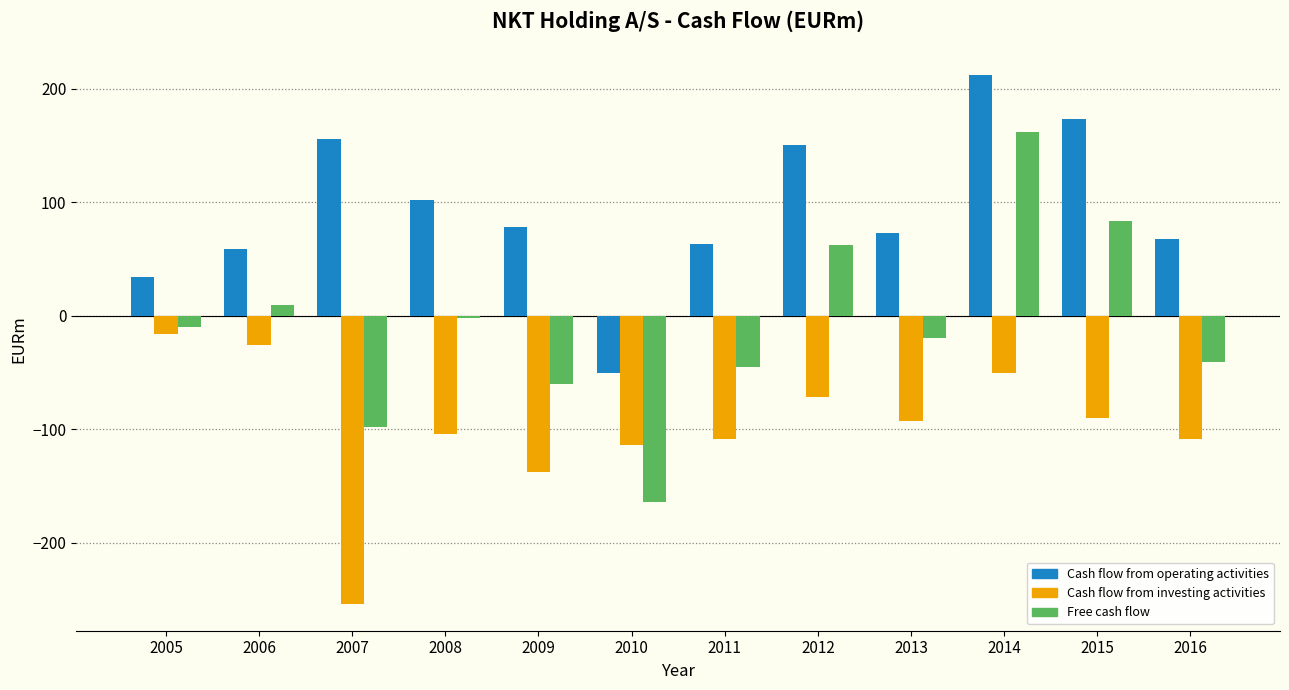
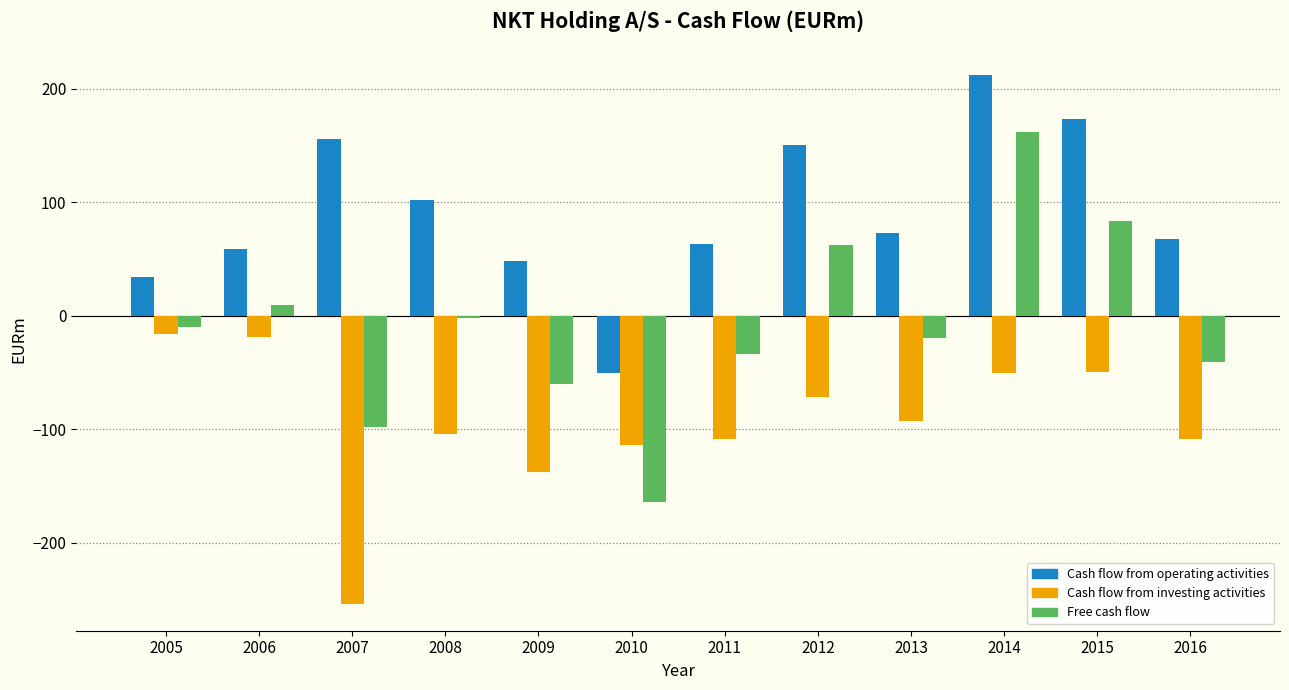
  {
    "Cash flow from operating activities": {
      "2005": 34,
      "2006": 59,
      "2007": 156,
      "2008": 102,
-     "2009": 78,
+     "2009": 48,
      "2010": -50,
      "2011": 63,
      "2012": 151,
      "2013": 73,
      "2014": 212,
      "2015": 173,
      "2016": 68
    },
    "Cash flow from investing activities": {
      "2005": -16,
-     "2006": -26,
+     "2006": -19,
      "2007": -254,
      "2008": -104,
      "2009": -138,
      "2010": -114,
      "2011": -108,
      "2012": -71,
      "2013": -93,
      "2014": -50,
-     "2015": -90,
+     "2015": -50,
      "2016": -108
    },
    "Free cash flow": {
      "2005": -10,
      "2006": 9,
      "2007": -98,
      "2009": -60,
      "2010": -164,
-     "2011": -45,
+     "2011": -33,
      "2012": 63,
      "2013": -20,
      "2014": 162,
      "2015": 83,
      "2016": -41
    }
  }
